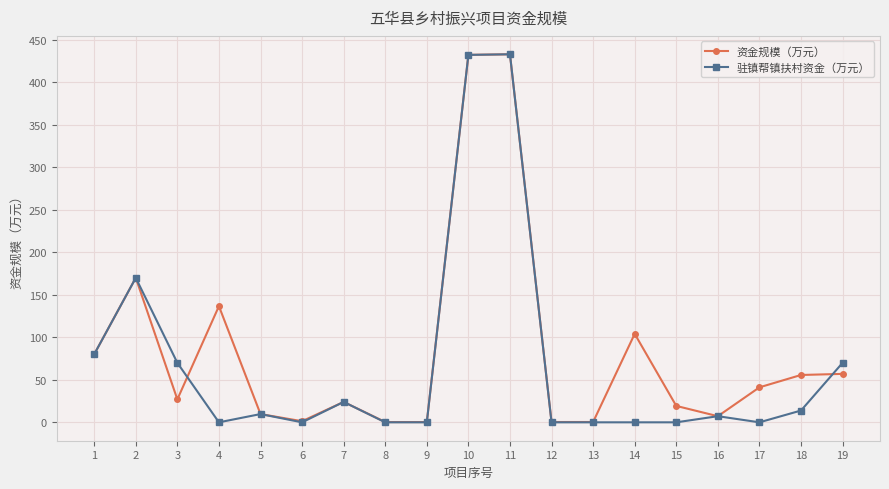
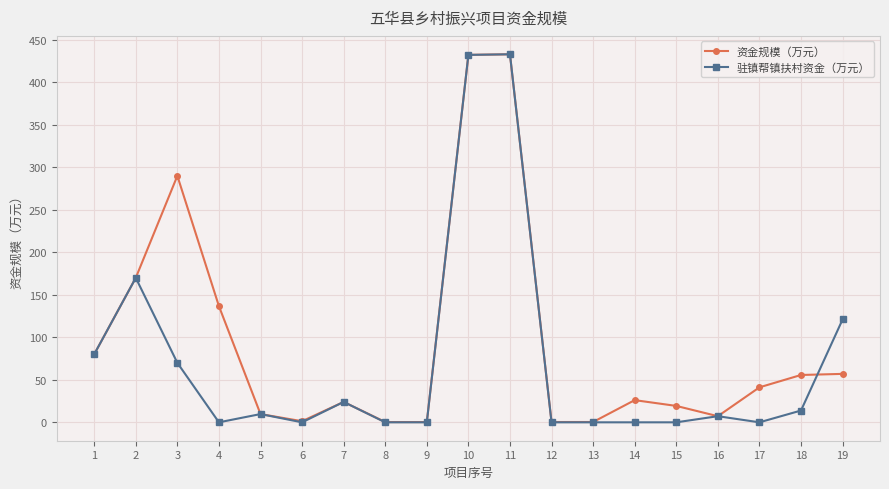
  {
    "资金规模（万元）": {
-     "3": 30,
+     "3": 290,
      "4": 140,
-     "14": 100,
+     "14": 30,
      "15": 20,
      "17": 40,
      "18": 60,
      "19": 60
    },
    "驻镇帮镇扶村资金（万元）": {
      "3": 70,
      "4": 0,
      "14": 0,
      "15": 0,
      "17": 0,
      "18": 10,
-     "19": 70
+     "19": 120
    }
  }
